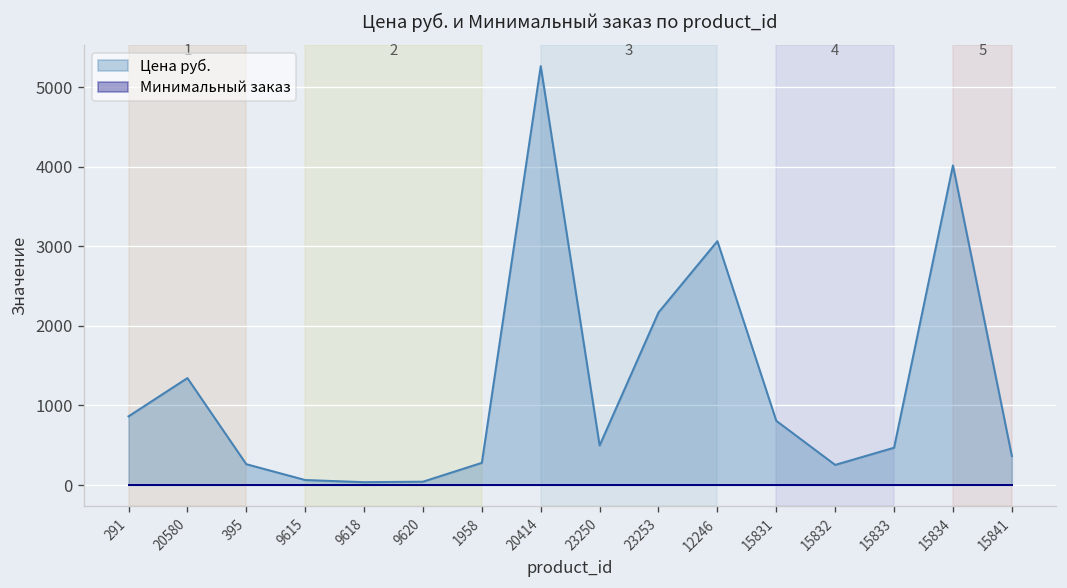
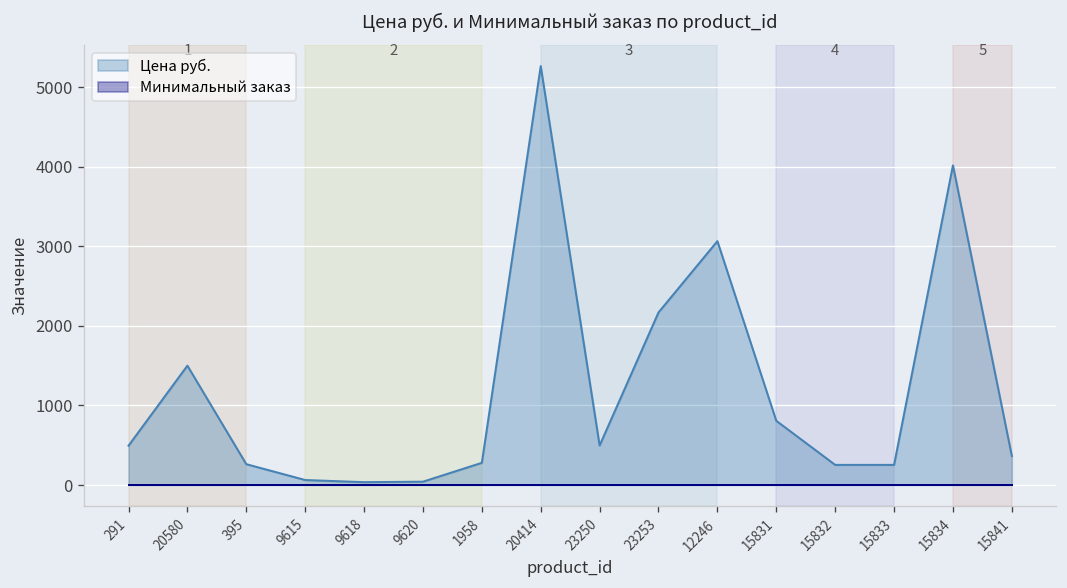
  {
    "Цена руб.": {
-     "291": 900,
-     "20580": 1300,
+     "291": 500,
+     "20580": 1500,
      "395": 300,
      "9615": 100,
      "9620": 0,
      "1958": 300,
      "20414": 5300,
      "23250": 500,
      "23253": 2200,
      "12246": 3100,
      "15831": 800,
      "15832": 300,
-     "15833": 500,
+     "15833": 300,
      "15834": 4000,
      "15841": 400
    },
    "Минимальный заказ": {
      "291": 0,
      "20580": 0,
      "395": 0,
      "9615": 0,
      "9620": 0,
      "1958": 0,
      "20414": 0,
      "23250": 0,
      "23253": 0,
      "12246": 0,
      "15831": 0,
      "15832": 0,
      "15833": 0,
      "15834": 0,
      "15841": 0
    }
  }
